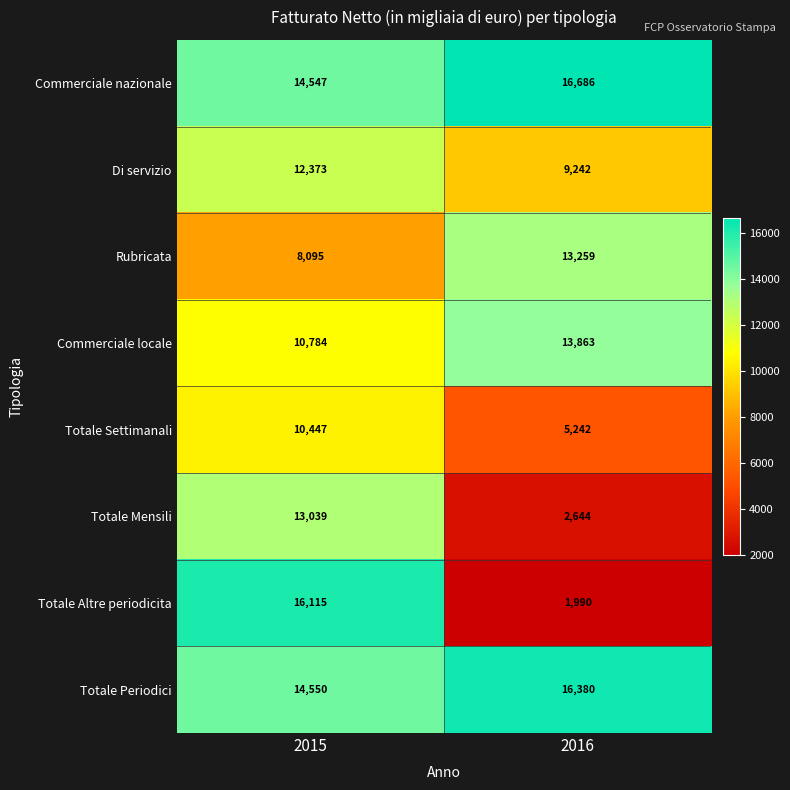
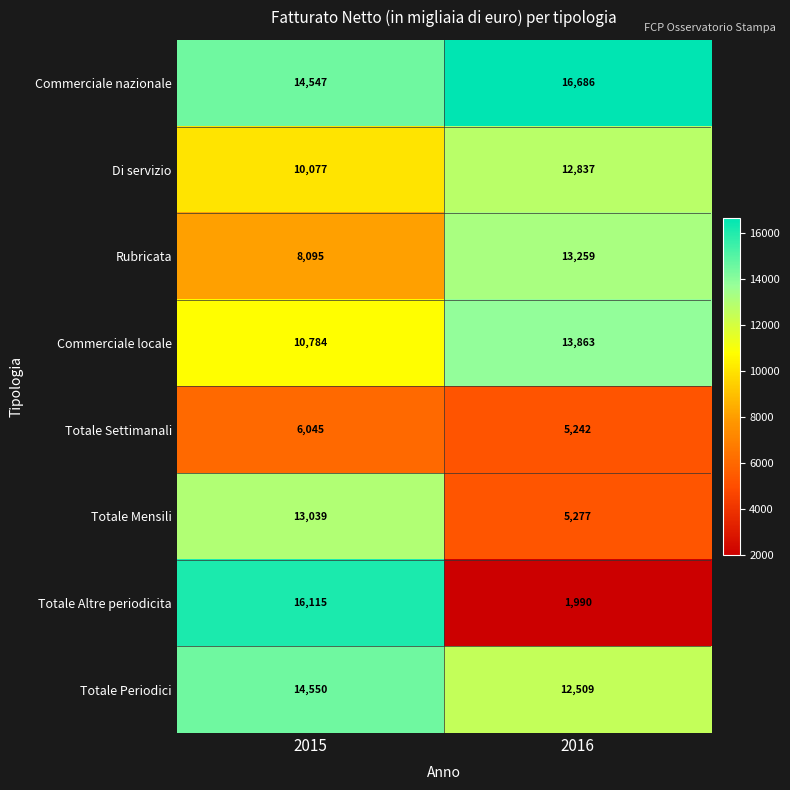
  {
    "Commerciale nazionale": {
      "2015": "14,547",
      "2016": "16,686"
    },
    "Di servizio": {
-     "2015": "12,373",
-     "2016": "9,242"
+     "2015": "10,077",
+     "2016": "12,837"
    },
    "Rubricata": {
      "2015": "8,095",
      "2016": "13,259"
    },
    "Commerciale locale": {
      "2015": "10,784",
      "2016": "13,863"
    },
    "Totale Settimanali": {
-     "2015": "10,447",
+     "2015": "6,045",
      "2016": "5,242"
    },
    "Totale Mensili": {
      "2015": "13,039",
-     "2016": "2,644"
+     "2016": "5,277"
    },
    "Totale Altre periodicita": {
      "2015": "16,115",
      "2016": "1,990"
    },
    "Totale Periodici": {
      "2015": "14,550",
-     "2016": "16,380"
+     "2016": "12,509"
    }
  }
